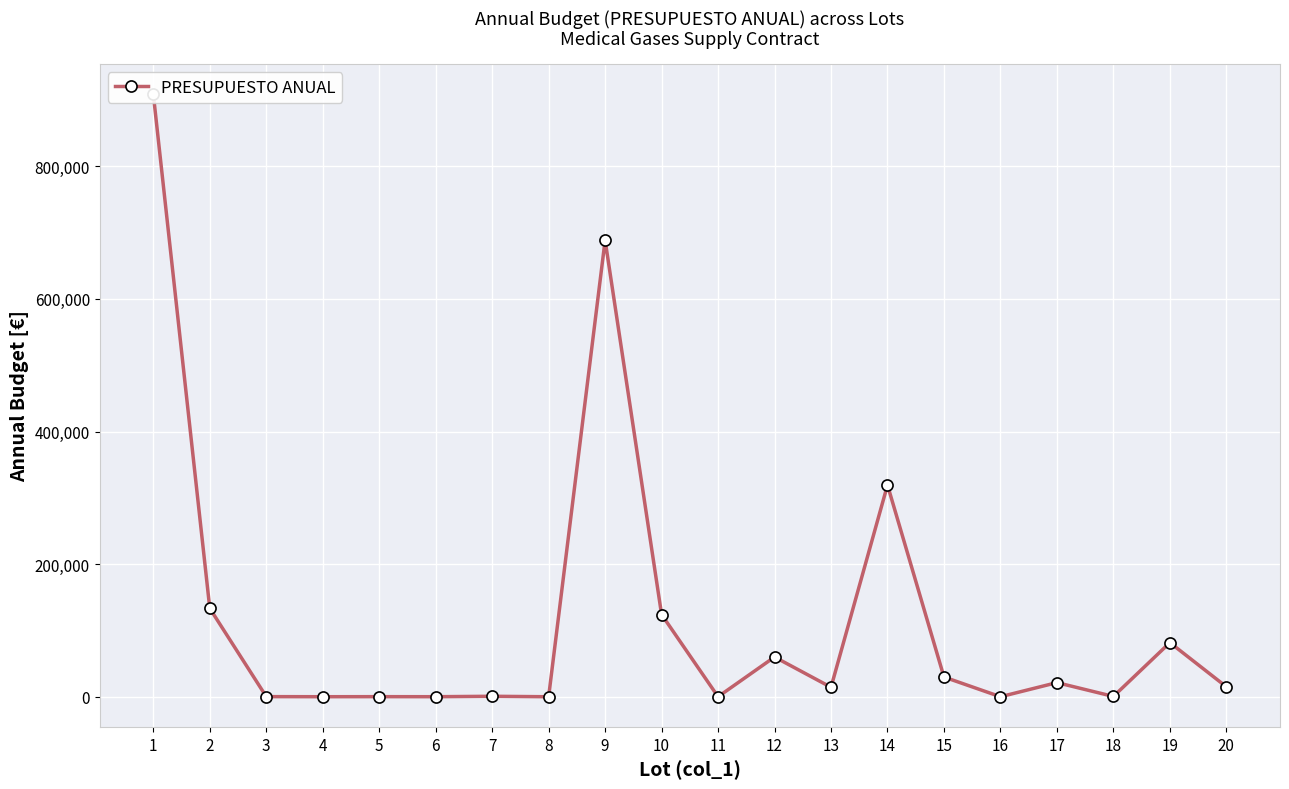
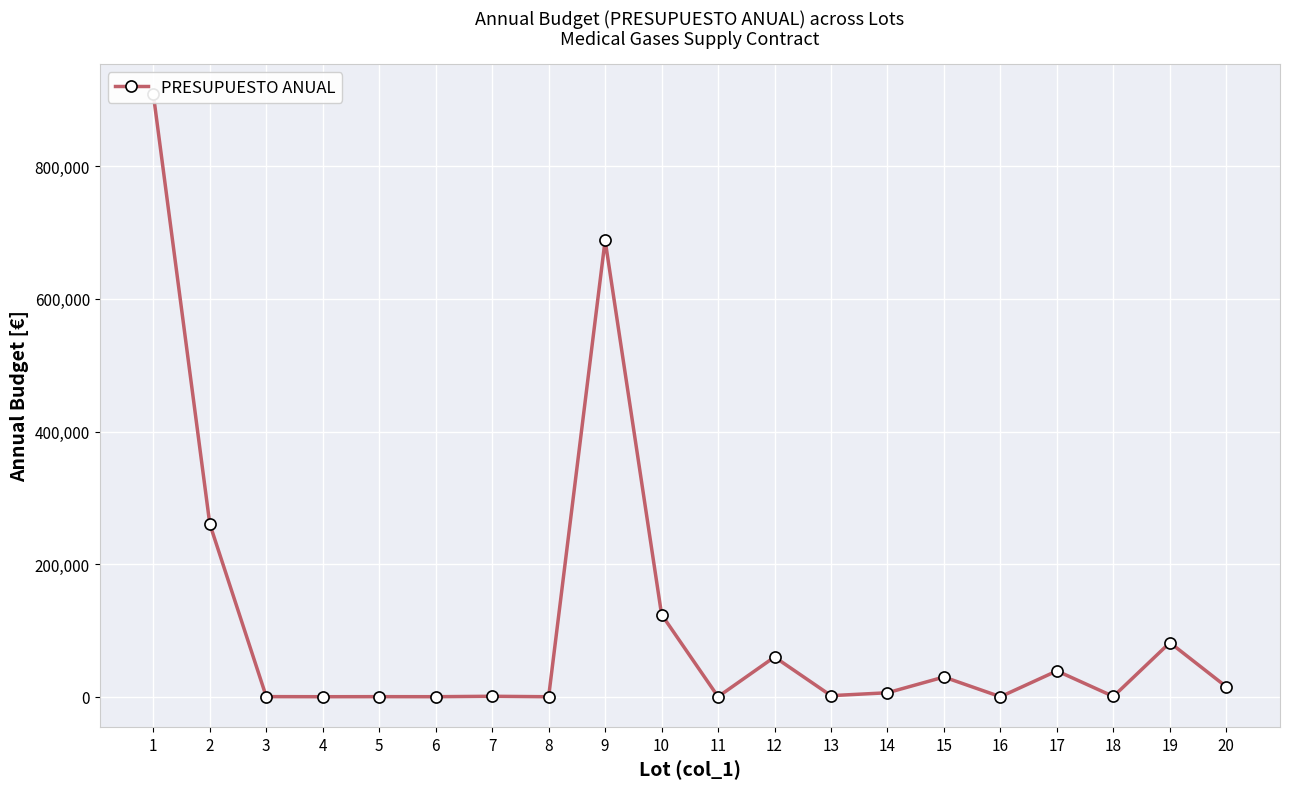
  {
-   "2": "130,000",
+   "2": "260,000",
    "3": "0",
    "4": "0",
    "5": "0",
    "6": "0",
    "7": "0",
    "8": "0",
    "9": "690,000",
    "10": "120,000",
    "11": "0",
    "12": "60,000",
-   "13": "10,000",
-   "14": "320,000",
+   "13": "0",
+   "14": "10,000",
    "15": "30,000",
    "16": "0",
-   "17": "20,000",
+   "17": "40,000",
    "18": "0",
    "19": "80,000",
    "20": "20,000"
  }
